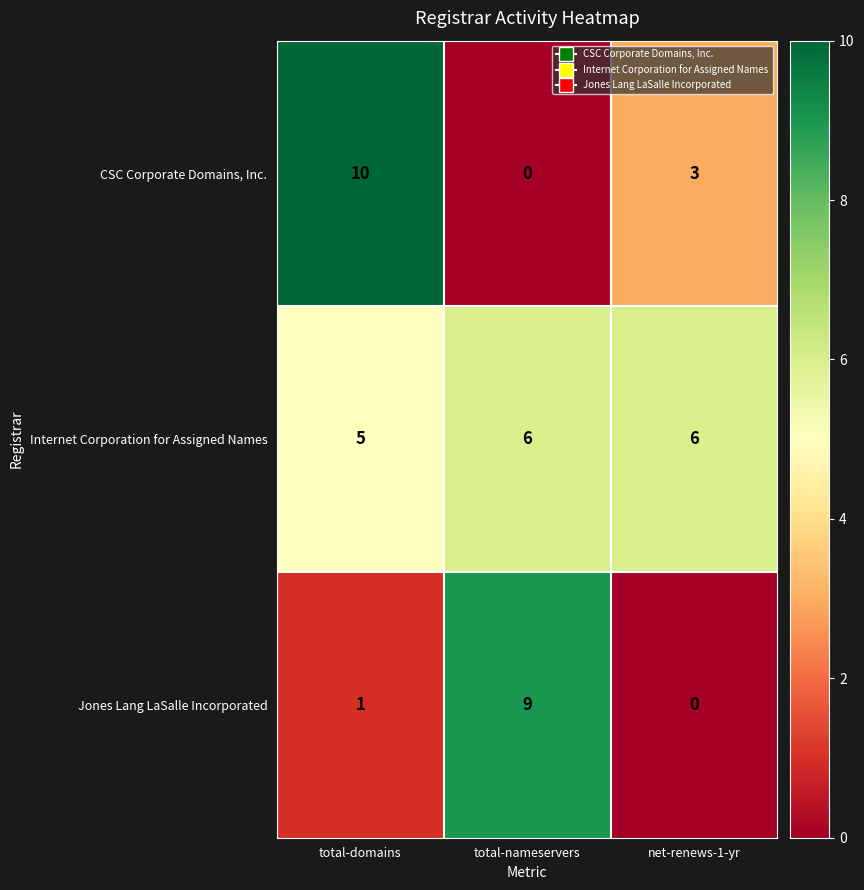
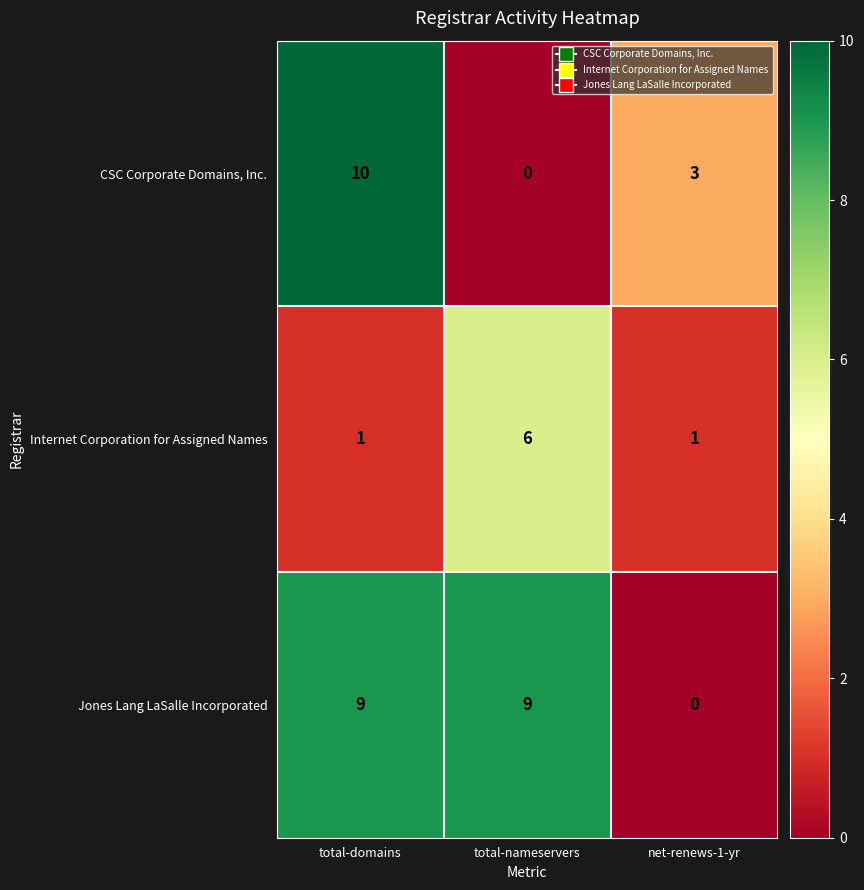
  {
    "CSC Corporate Domains, Inc.": {
      "total-domains": 10,
      "total-nameservers": 0,
      "net-renews-1-yr": 3
    },
    "Internet Corporation for Assigned Names": {
-     "total-domains": 5,
+     "total-domains": 1,
      "total-nameservers": 6,
-     "net-renews-1-yr": 6
+     "net-renews-1-yr": 1
    },
    "Jones Lang LaSalle Incorporated": {
-     "total-domains": 1,
+     "total-domains": 9,
      "total-nameservers": 9,
      "net-renews-1-yr": 0
    }
  }
